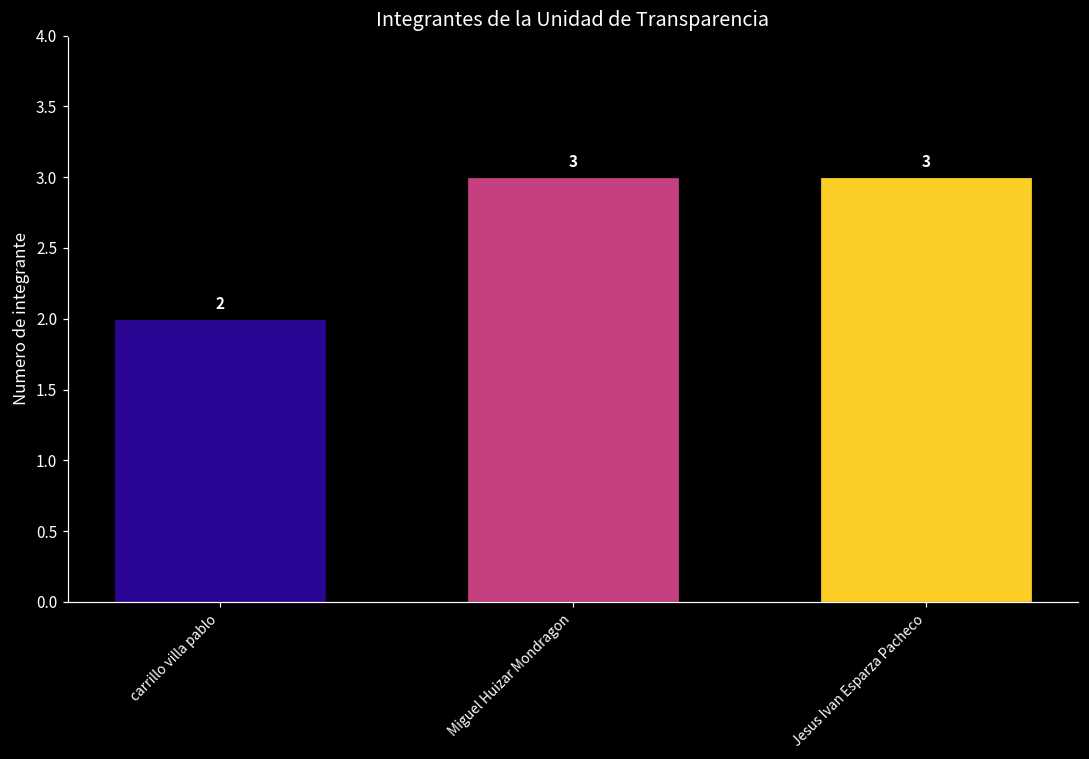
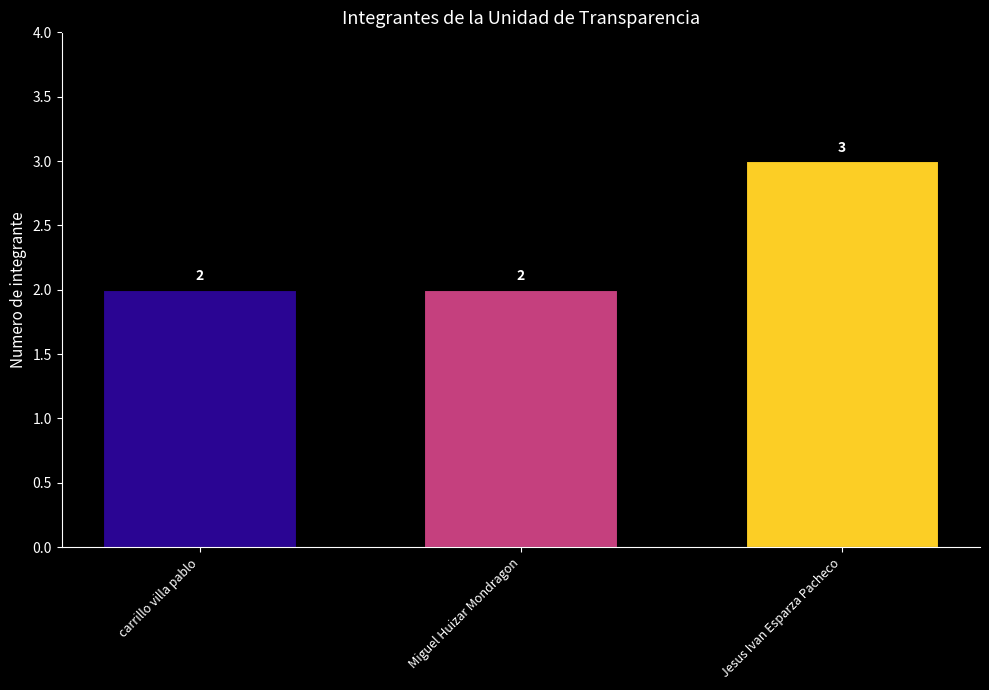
  {
    "carrillo villa pablo": 2,
-   "Miguel Huizar Mondragon": 3,
+   "Miguel Huizar Mondragon": 2,
    "Jesus Ivan Esparza Pacheco": 3
  }
